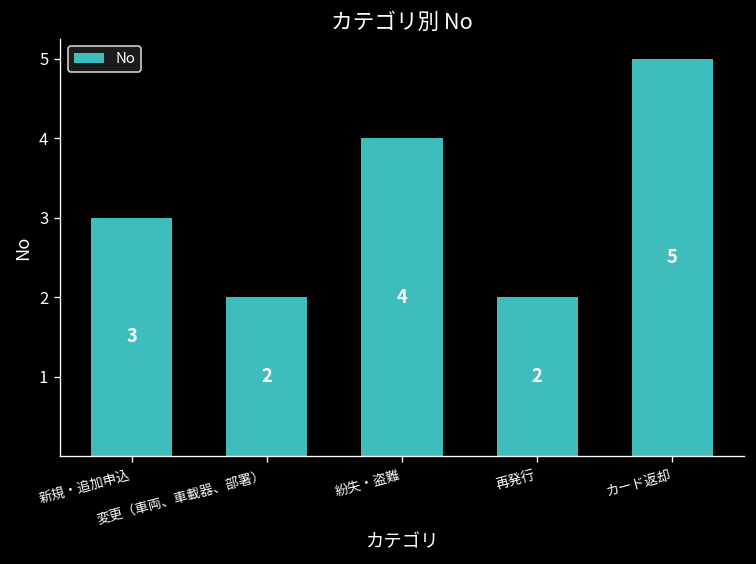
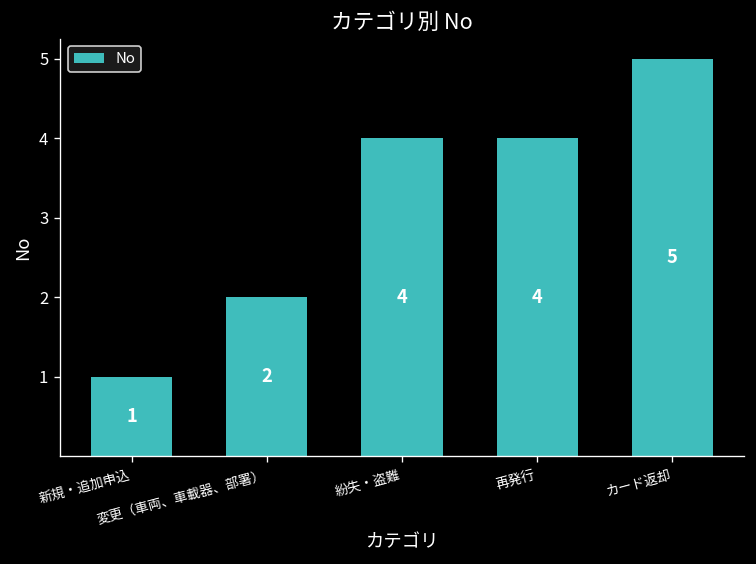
  {
-   "新規・追加申込": 3,
+   "新規・追加申込": 1,
    "変更（車両、車載器、部署）": 2,
    "紛失・盗難": 4,
-   "再発行": 2,
+   "再発行": 4,
    "カード返却": 5
  }
